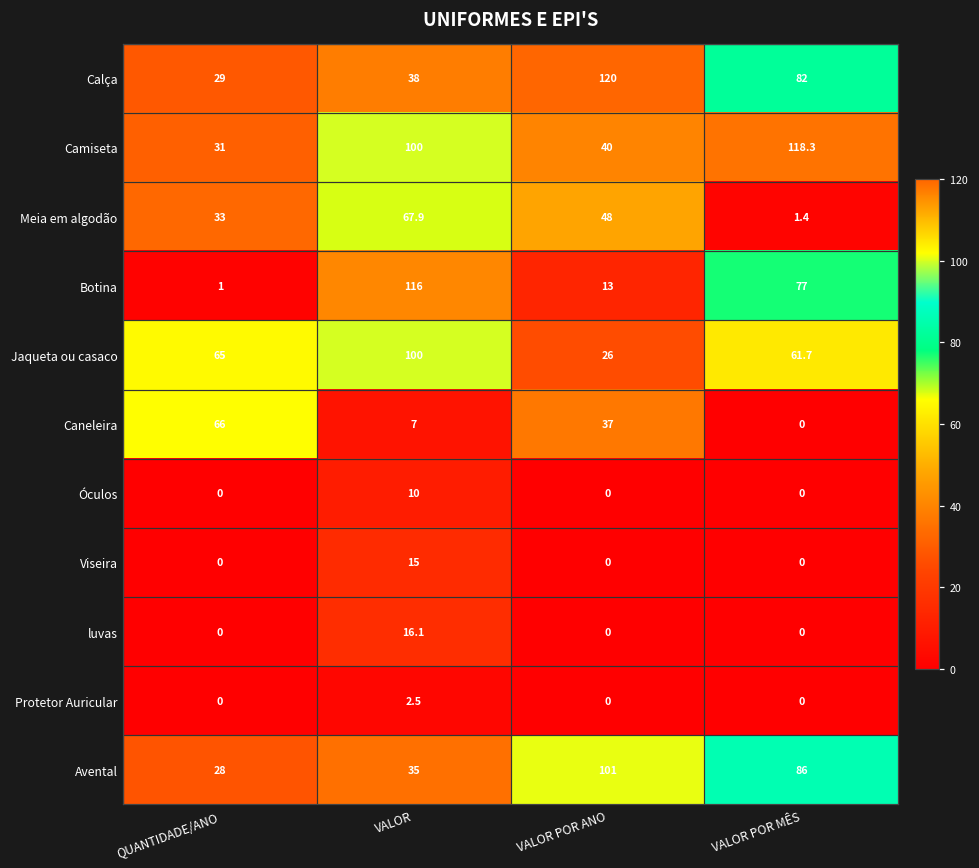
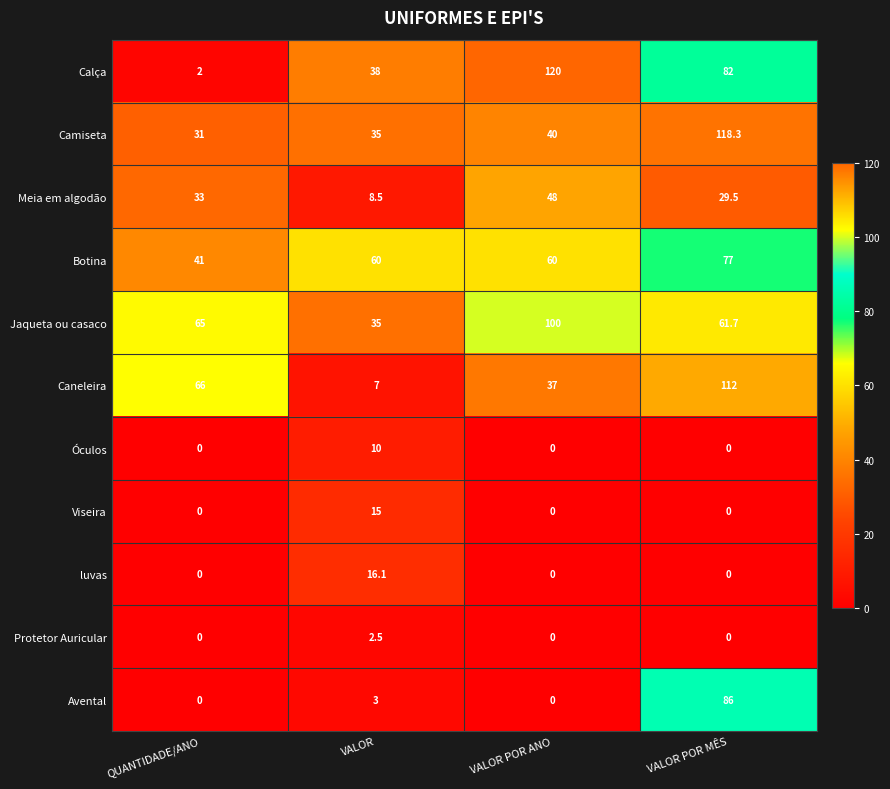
  {
    "Calça": {
-     "QUANTIDADE/ANO": 29,
+     "QUANTIDADE/ANO": 2,
      "VALOR": 38,
      "VALOR POR ANO": 120,
      "VALOR POR MÊS": 82
    },
    "Camiseta": {
      "QUANTIDADE/ANO": 31,
-     "VALOR": 100,
+     "VALOR": 35,
      "VALOR POR ANO": 40,
      "VALOR POR MÊS": 118.3
    },
    "Meia em algodão": {
      "QUANTIDADE/ANO": 33,
-     "VALOR": 67.9,
+     "VALOR": 8.5,
      "VALOR POR ANO": 48,
-     "VALOR POR MÊS": 1.4
+     "VALOR POR MÊS": 29.5
    },
    "Botina": {
-     "QUANTIDADE/ANO": 1,
-     "VALOR": 116,
-     "VALOR POR ANO": 13,
+     "QUANTIDADE/ANO": 41,
+     "VALOR": 60,
+     "VALOR POR ANO": 60,
      "VALOR POR MÊS": 77
    },
    "Jaqueta ou casaco": {
      "QUANTIDADE/ANO": 65,
-     "VALOR": 100,
-     "VALOR POR ANO": 26,
+     "VALOR": 35,
+     "VALOR POR ANO": 100,
      "VALOR POR MÊS": 61.7
    },
    "Caneleira": {
      "QUANTIDADE/ANO": 66,
      "VALOR": 7,
      "VALOR POR ANO": 37,
-     "VALOR POR MÊS": 0
+     "VALOR POR MÊS": 112
    },
    "Óculos": {
      "QUANTIDADE/ANO": 0,
      "VALOR": 10,
      "VALOR POR ANO": 0,
      "VALOR POR MÊS": 0
    },
    "Viseira": {
      "QUANTIDADE/ANO": 0,
      "VALOR": 15,
      "VALOR POR ANO": 0,
      "VALOR POR MÊS": 0
    },
    "luvas": {
      "QUANTIDADE/ANO": 0,
      "VALOR": 16.1,
      "VALOR POR ANO": 0,
      "VALOR POR MÊS": 0
    },
    "Protetor Auricular": {
      "QUANTIDADE/ANO": 0,
      "VALOR": 2.5,
      "VALOR POR ANO": 0,
      "VALOR POR MÊS": 0
    },
    "Avental": {
-     "QUANTIDADE/ANO": 28,
-     "VALOR": 35,
-     "VALOR POR ANO": 101,
+     "QUANTIDADE/ANO": 0,
+     "VALOR": 3,
+     "VALOR POR ANO": 0,
      "VALOR POR MÊS": 86
    }
  }
